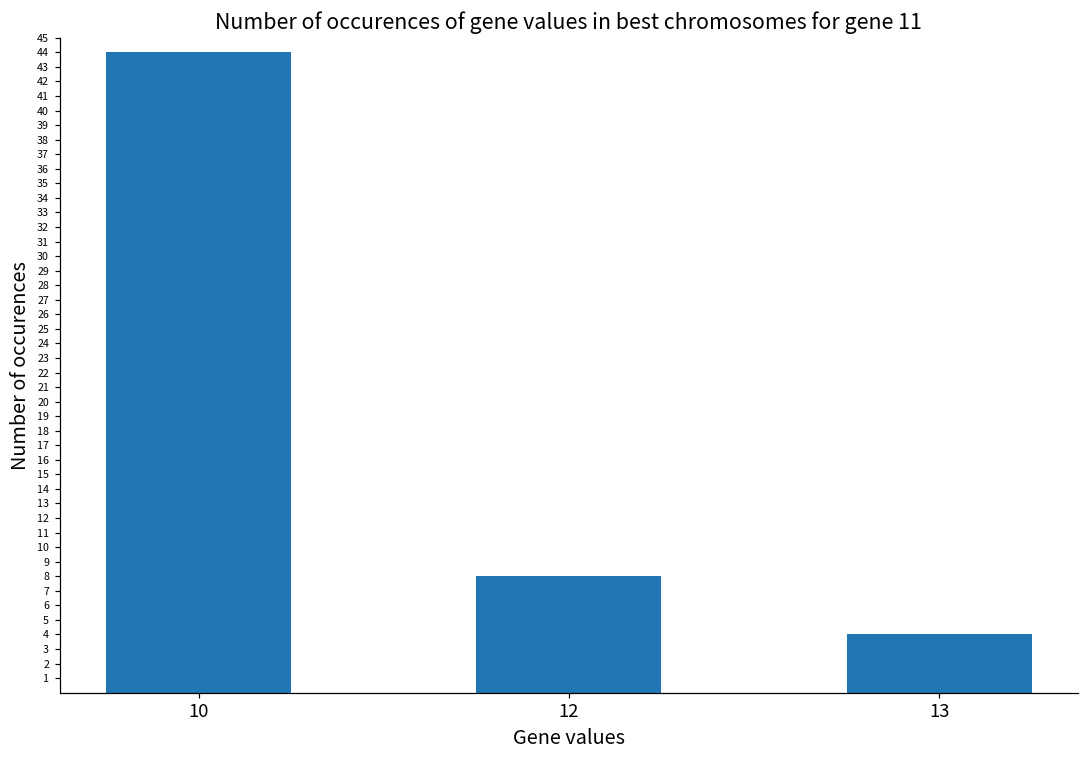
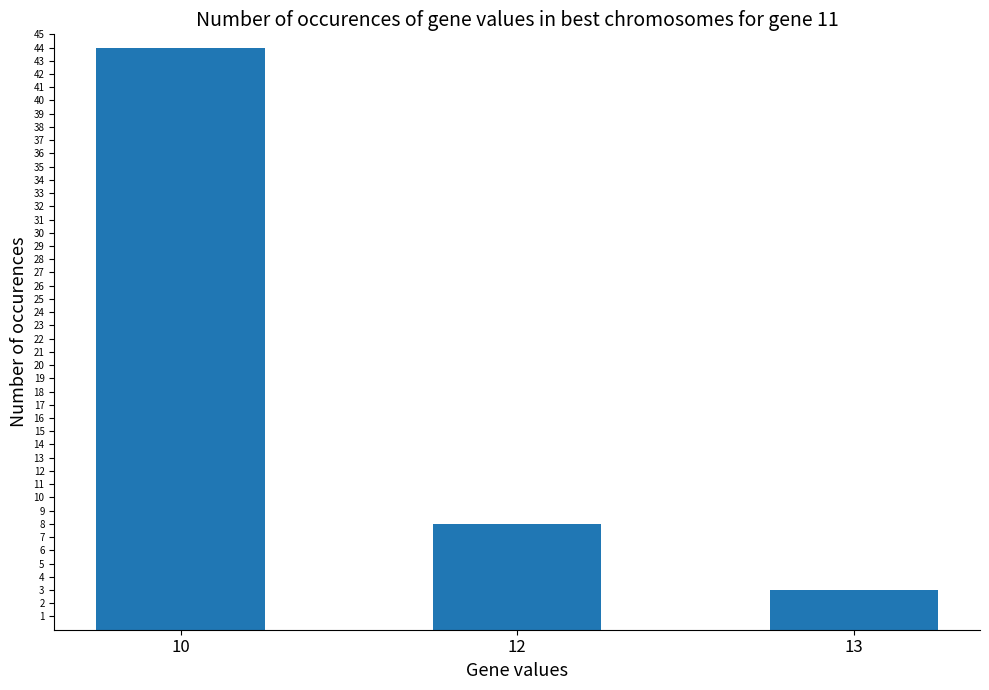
  {
    "10": 44,
    "12": 8,
-   "13": 4
+   "13": 3
  }
